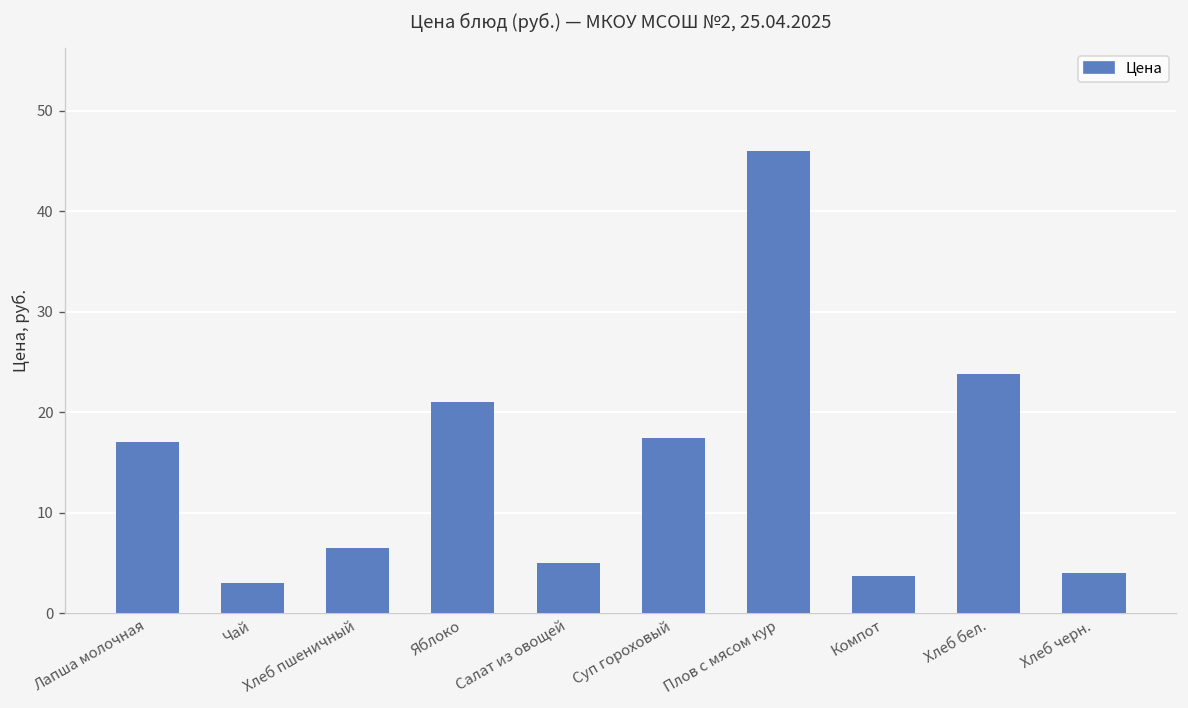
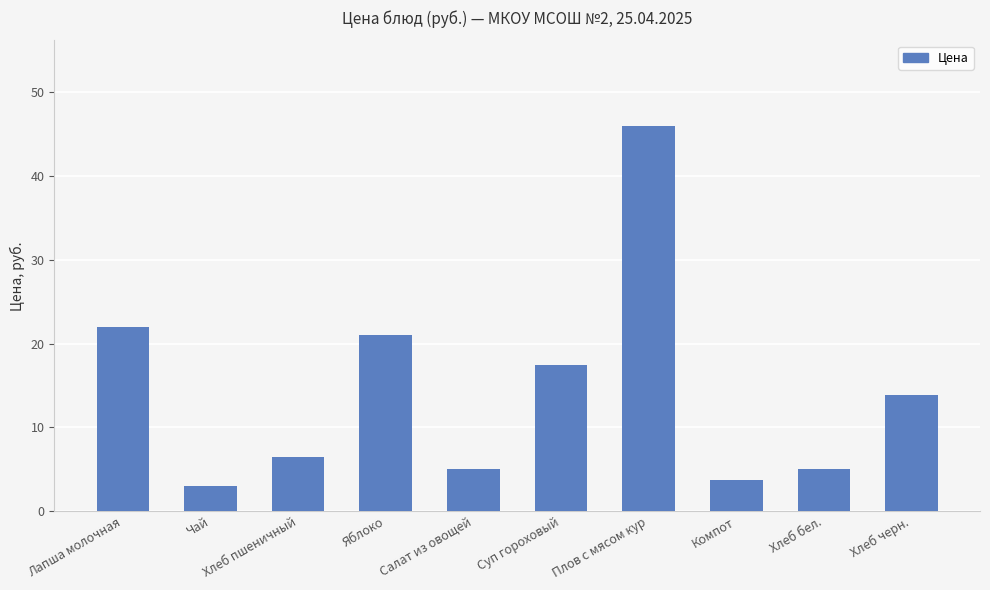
  {
-   "Лапша молочная": 17,
+   "Лапша молочная": 22,
    "Чай": 3,
    "Хлеб пшеничный": 7,
    "Яблоко": 21,
    "Салат из овощей": 5,
    "Суп гороховый": 17,
    "Плов с мясом кур": 46,
    "Компот": 4,
-   "Хлеб бел.": 24,
-   "Хлеб черн.": 4
+   "Хлеб бел.": 5,
+   "Хлеб черн.": 14
  }
